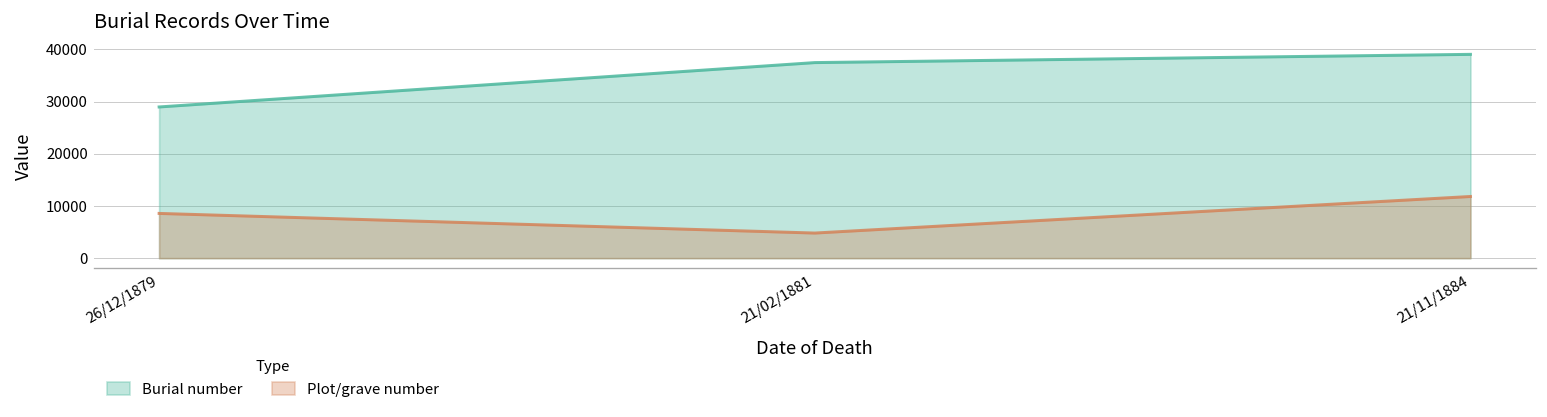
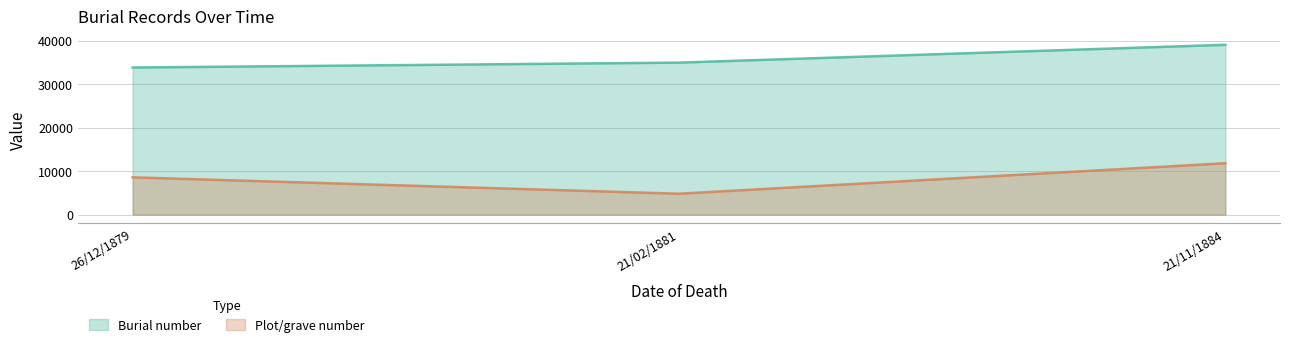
  {
    "Burial number": {
-     "26/12/1879": 29000,
-     "21/02/1881": 37000,
+     "26/12/1879": 34000,
+     "21/02/1881": 35000,
      "21/11/1884": 39000
    },
    "Plot/grave number": {
      "26/12/1879": 9000,
      "21/02/1881": 5000,
      "21/11/1884": 12000
    }
  }
